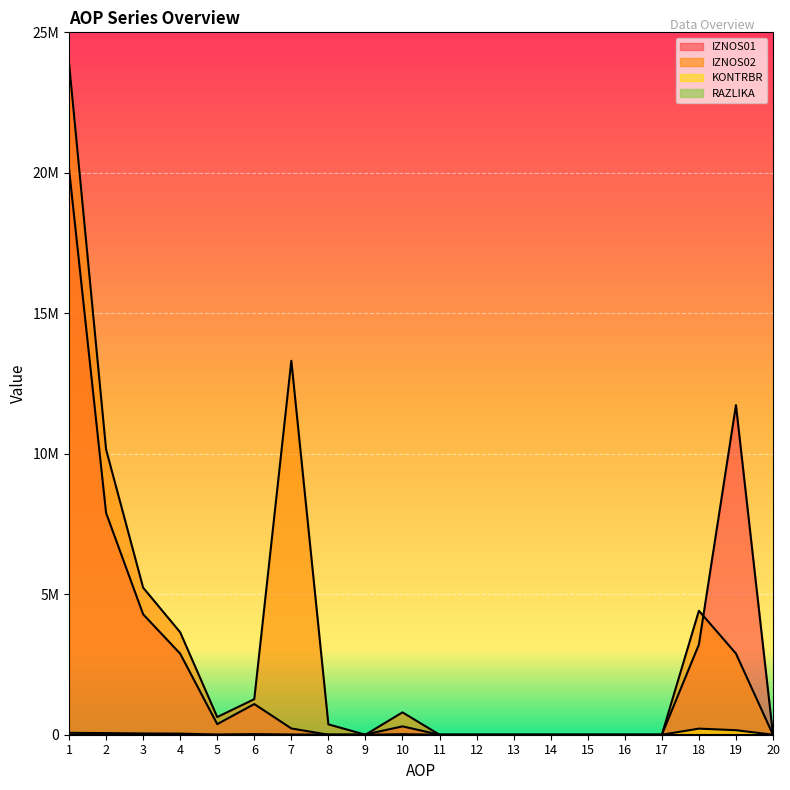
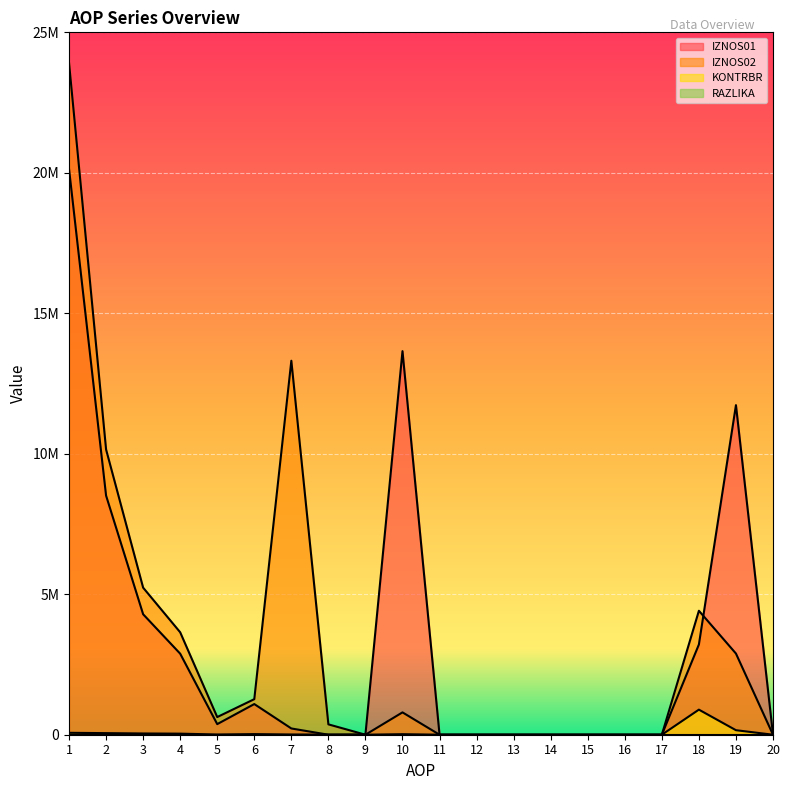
  {
    "IZNOS01": {
      "1": 20100000,
-     "2": 7900000,
+     "2": 8500000,
      "3": 4300000,
      "4": 2900000,
      "5": 400000,
      "6": 1100000,
      "7": 200000,
-     "10": 300000,
+     "10": 13700000,
      "18": 3200000,
      "19": 11700000
    },
    "IZNOS02": {
      "1": 23900000,
      "2": 10200000,
      "3": 5200000,
      "4": 3600000,
      "5": 600000,
      "6": 1300000,
      "7": 13300000,
      "8": 400000,
      "10": 800000,
      "18": 4400000,
      "19": 2900000
    },
    "KONTRBR": {
-     "18": 200000,
+     "18": 900000,
      "19": 200000
    },
    "RAZLIKA": {
      "18": 0,
      "19": 0
    }
  }
